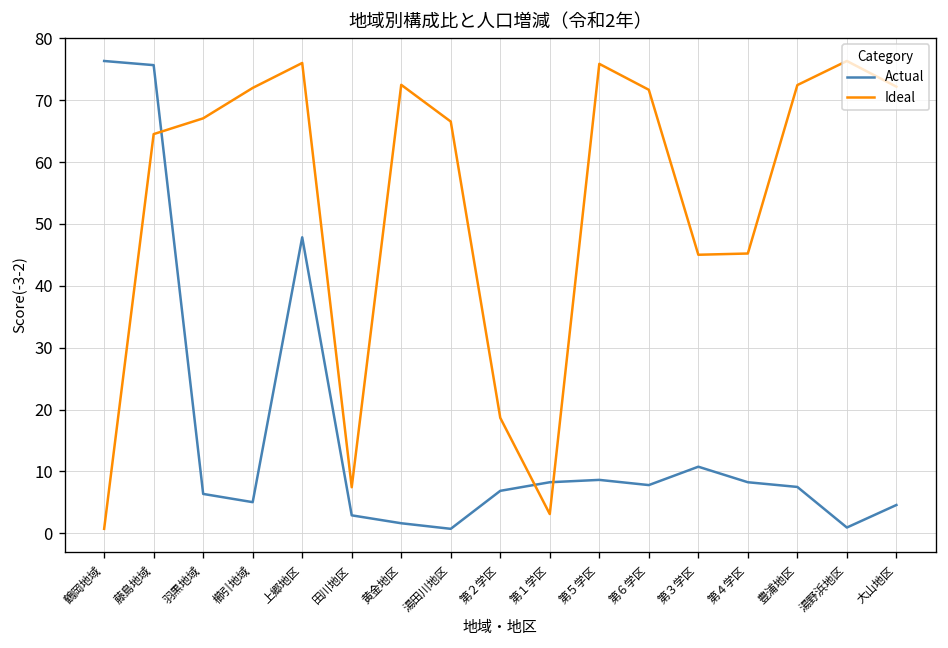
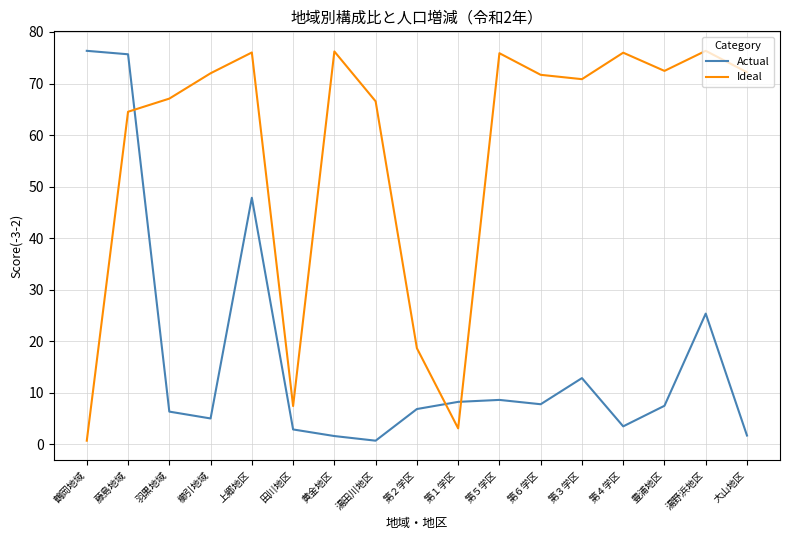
  {
    "Actual": {
      "鶴岡地域": 76,
      "藤島地域": 76,
      "羽黒地域": 6,
      "櫛引地域": 5,
      "上郷地区": 48,
      "田川地区": 3,
      "黄金地区": 2,
      "湯田川地区": 1,
      "第２学区": 7,
      "第１学区": 8,
      "第５学区": 9,
      "第６学区": 8,
-     "第３学区": 11,
-     "第４学区": 8,
+     "第３学区": 13,
+     "第４学区": 4,
      "豊浦地区": 7,
-     "湯野浜地区": 1,
-     "大山地区": 5
+     "湯野浜地区": 25,
+     "大山地区": 2
    },
    "Ideal": {
      "鶴岡地域": 1,
      "藤島地域": 65,
      "羽黒地域": 67,
      "櫛引地域": 72,
      "上郷地区": 76,
      "田川地区": 7,
-     "黄金地区": 72,
+     "黄金地区": 76,
      "湯田川地区": 67,
      "第２学区": 19,
      "第１学区": 3,
      "第５学区": 76,
      "第６学区": 72,
-     "第３学区": 45,
-     "第４学区": 45,
+     "第３学区": 71,
+     "第４学区": 76,
      "豊浦地区": 72
    }
  }
